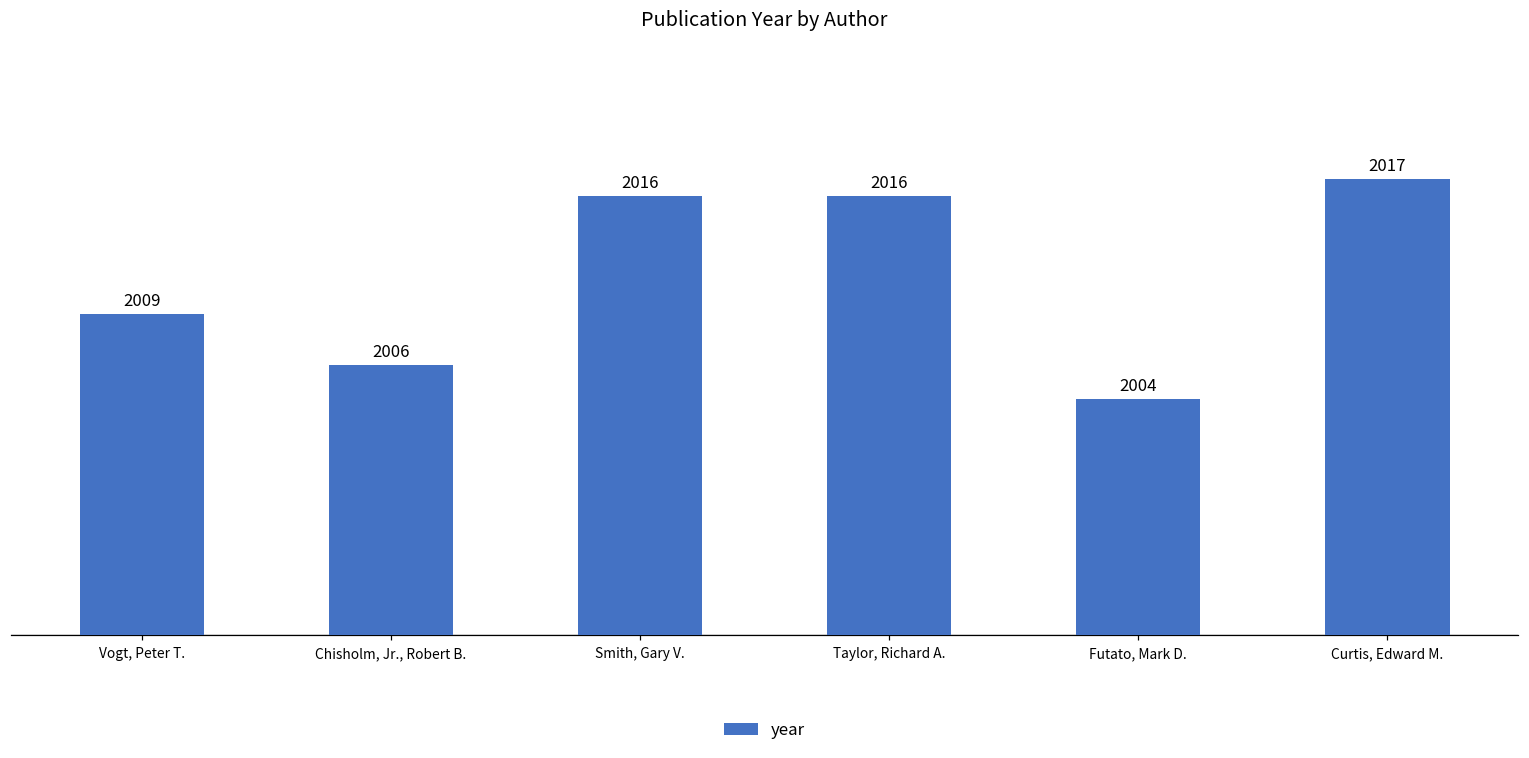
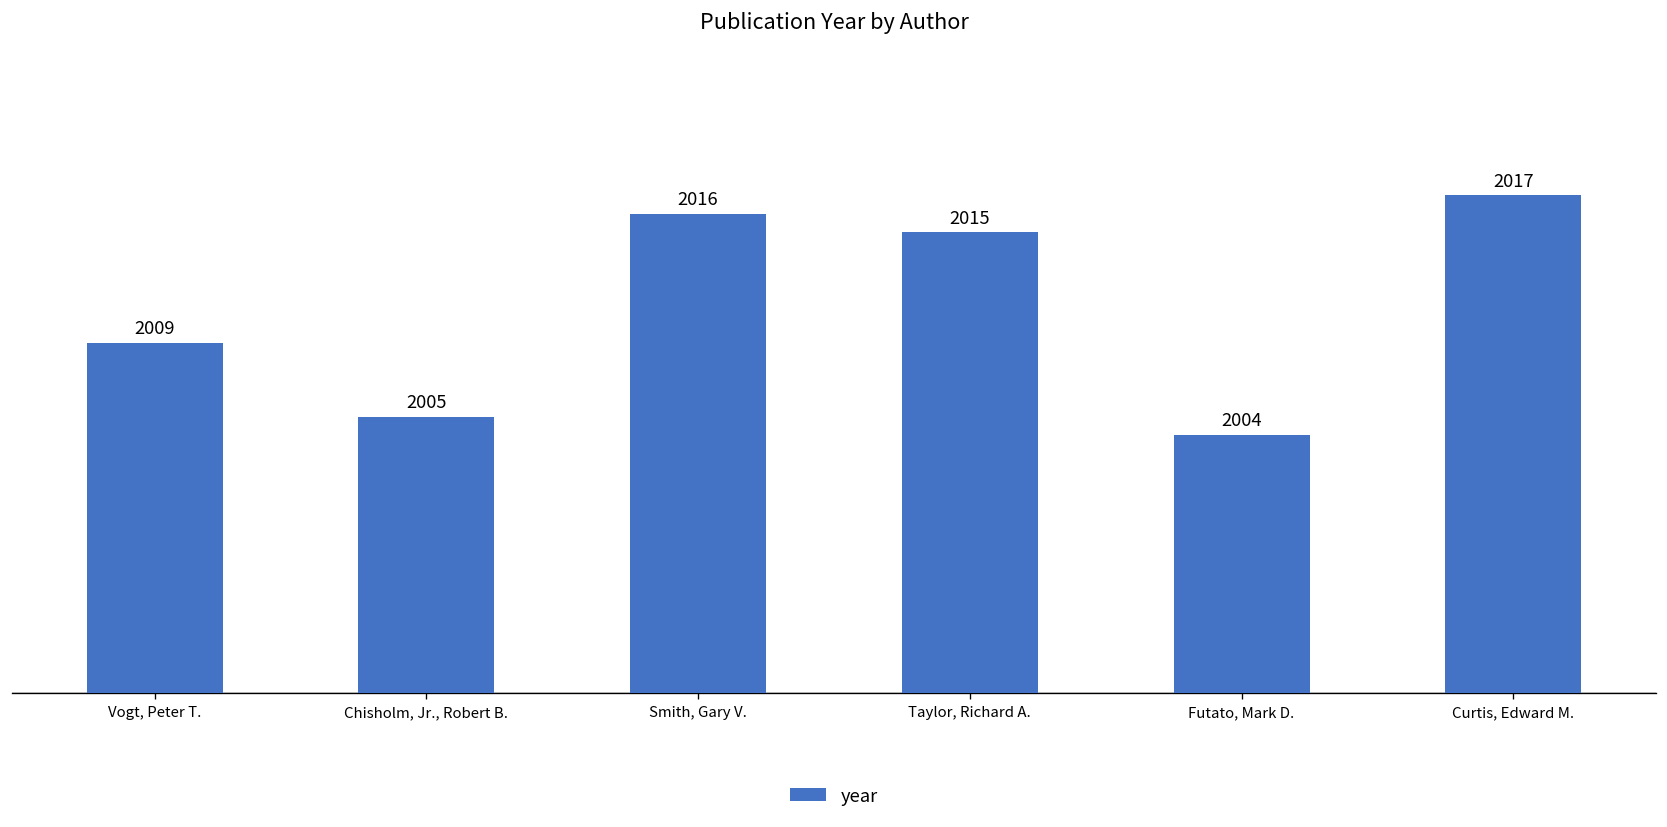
  {
    "Vogt, Peter T.": 2009,
-   "Chisholm, Jr., Robert B.": 2006,
+   "Chisholm, Jr., Robert B.": 2005,
    "Smith, Gary V.": 2016,
-   "Taylor, Richard A.": 2016,
+   "Taylor, Richard A.": 2015,
    "Futato, Mark D.": 2004,
    "Curtis, Edward M.": 2017
  }
